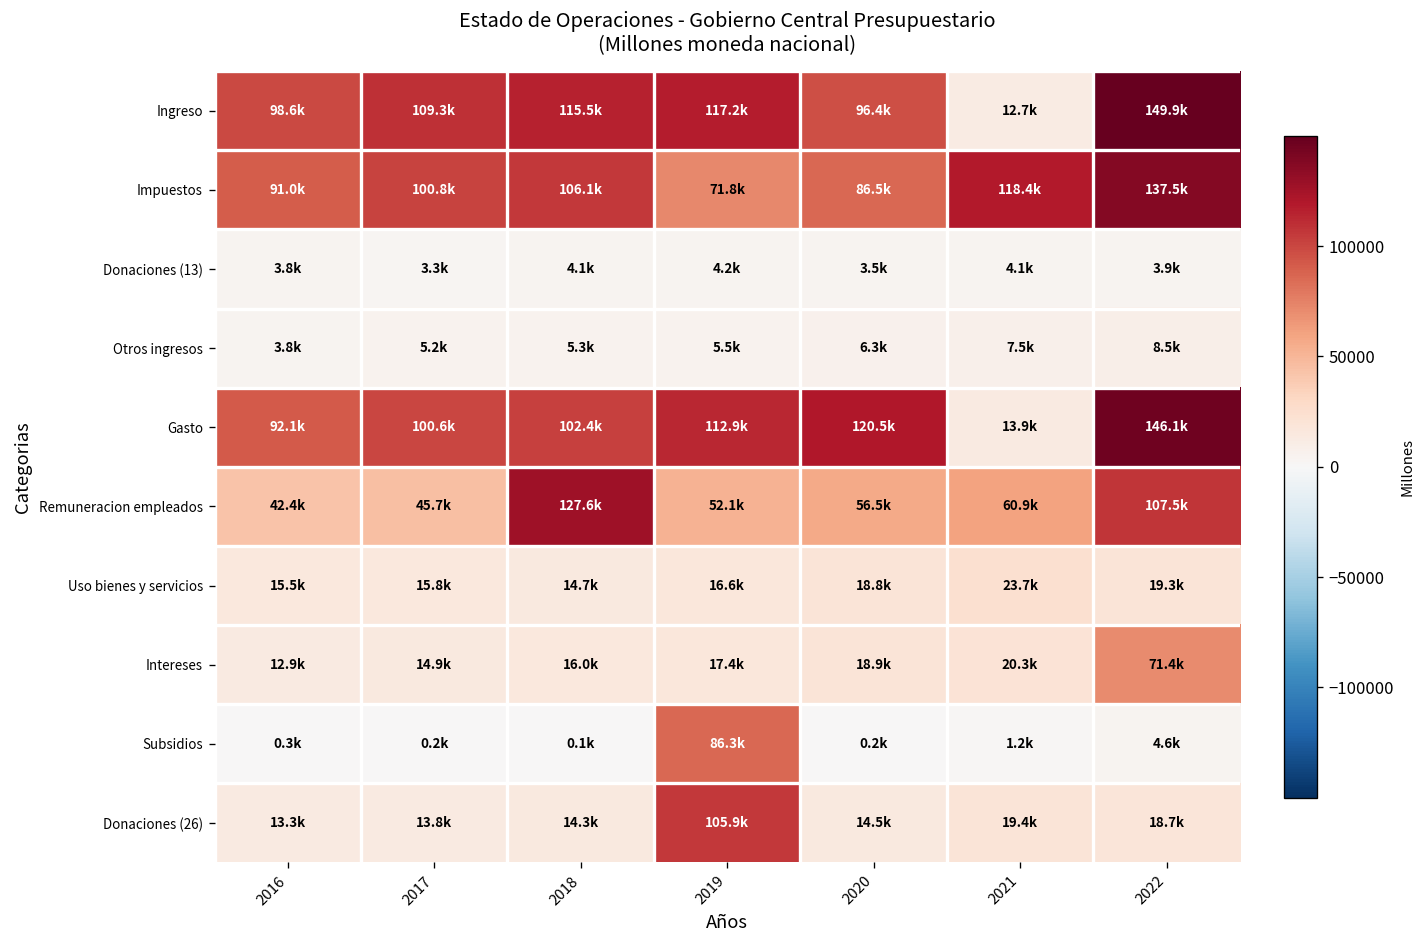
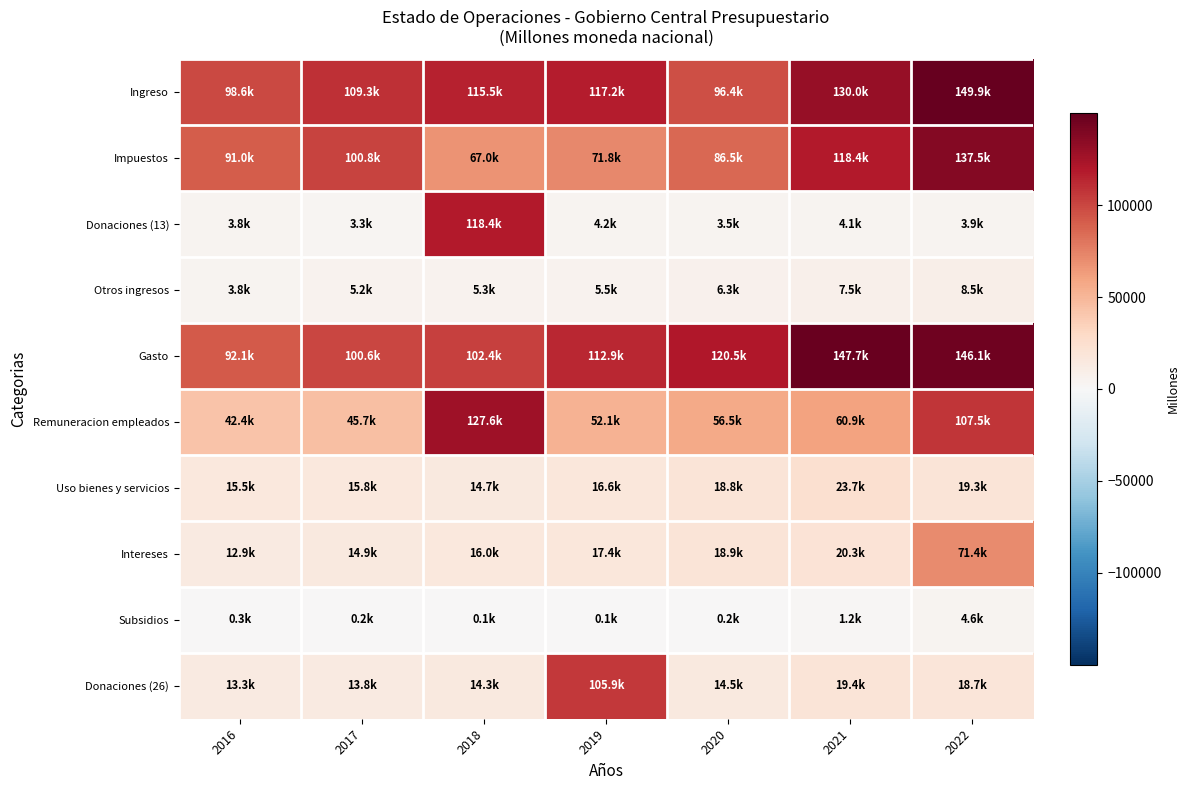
  {
    "Ingreso": {
      "2016": "98.6k",
      "2017": "109.3k",
      "2018": "115.5k",
      "2019": "117.2k",
      "2020": "96.4k",
-     "2021": "12.7k",
+     "2021": "130.0k",
      "2022": "149.9k"
    },
    "Impuestos": {
      "2016": "91.0k",
      "2017": "100.8k",
-     "2018": "106.1k",
+     "2018": "67.0k",
      "2019": "71.8k",
      "2020": "86.5k",
      "2021": "118.4k",
      "2022": "137.5k"
    },
    "Donaciones (13)": {
      "2016": "3.8k",
      "2017": "3.3k",
-     "2018": "4.1k",
+     "2018": "118.4k",
      "2019": "4.2k",
      "2020": "3.5k",
      "2021": "4.1k",
      "2022": "3.9k"
    },
    "Otros ingresos": {
      "2016": "3.8k",
      "2017": "5.2k",
      "2018": "5.3k",
      "2019": "5.5k",
      "2020": "6.3k",
      "2021": "7.5k",
      "2022": "8.5k"
    },
    "Gasto": {
      "2016": "92.1k",
      "2017": "100.6k",
      "2018": "102.4k",
      "2019": "112.9k",
      "2020": "120.5k",
-     "2021": "13.9k",
+     "2021": "147.7k",
      "2022": "146.1k"
    },
    "Remuneracion empleados": {
      "2016": "42.4k",
      "2017": "45.7k",
      "2018": "127.6k",
      "2019": "52.1k",
      "2020": "56.5k",
      "2021": "60.9k",
      "2022": "107.5k"
    },
    "Uso bienes y servicios": {
      "2016": "15.5k",
      "2017": "15.8k",
      "2018": "14.7k",
      "2019": "16.6k",
      "2020": "18.8k",
      "2021": "23.7k",
      "2022": "19.3k"
    },
    "Intereses": {
      "2016": "12.9k",
      "2017": "14.9k",
      "2018": "16.0k",
      "2019": "17.4k",
      "2020": "18.9k",
      "2021": "20.3k",
      "2022": "71.4k"
    },
    "Subsidios": {
      "2016": "0.3k",
      "2017": "0.2k",
      "2018": "0.1k",
-     "2019": "86.3k",
+     "2019": "0.1k",
      "2020": "0.2k",
      "2021": "1.2k",
      "2022": "4.6k"
    },
    "Donaciones (26)": {
      "2016": "13.3k",
      "2017": "13.8k",
      "2018": "14.3k",
      "2019": "105.9k",
      "2020": "14.5k",
      "2021": "19.4k",
      "2022": "18.7k"
    }
  }
